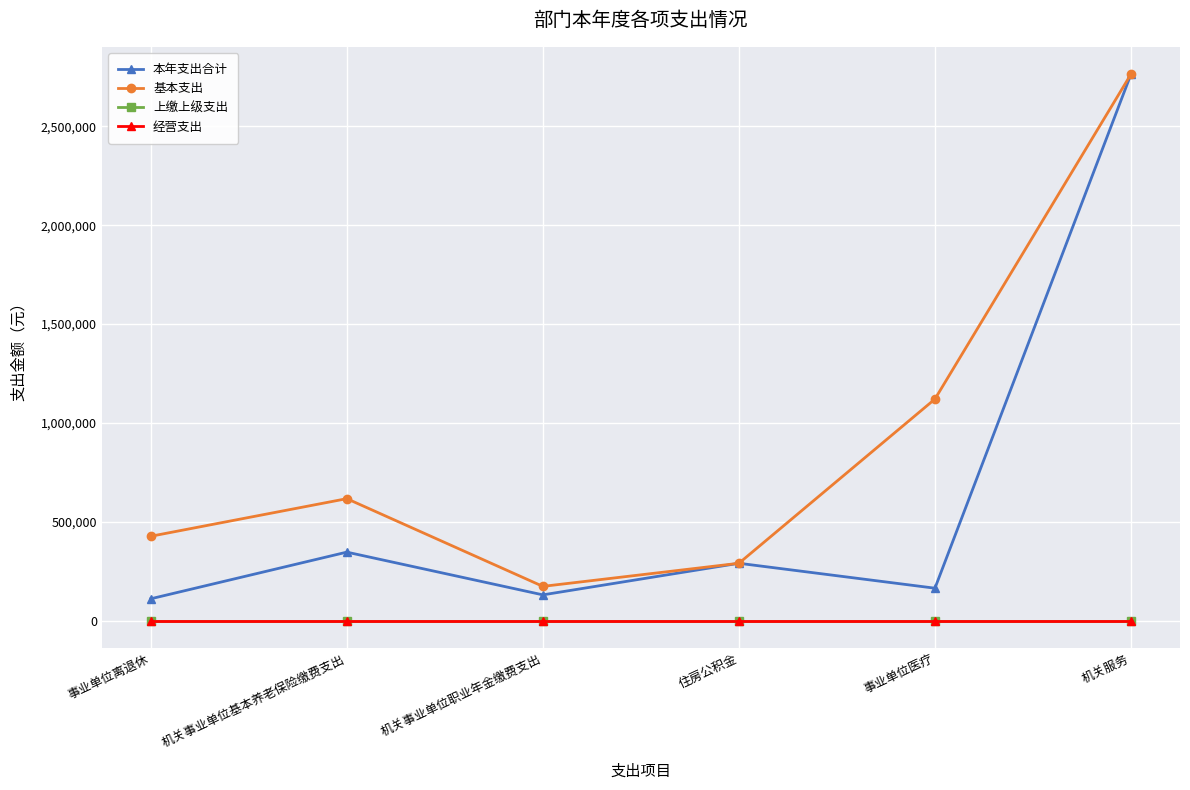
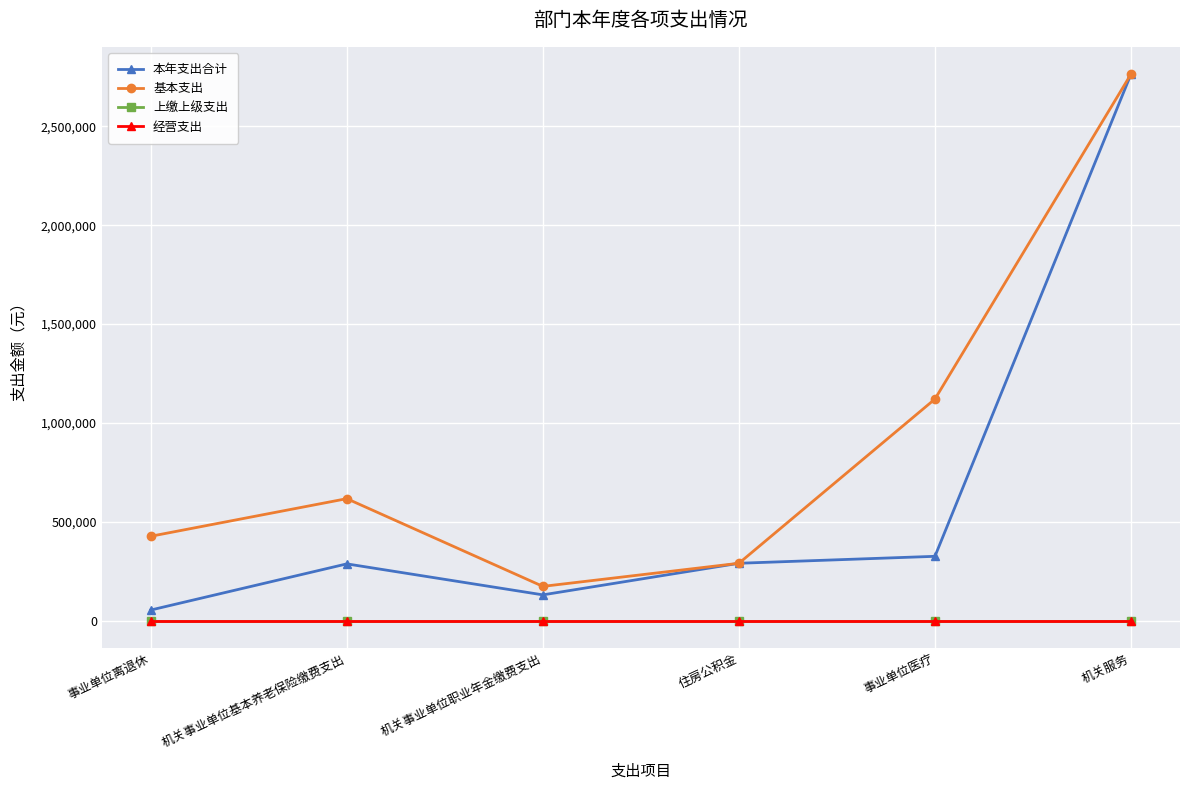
  {
    "本年支出合计": {
-     "事业单位离退休": "110,000",
-     "机关事业单位基本养老保险缴费支出": "350,000",
+     "事业单位离退休": "50,000",
+     "机关事业单位基本养老保险缴费支出": "290,000",
      "机关事业单位职业年金缴费支出": "130,000",
-     "事业单位医疗": "160,000"
+     "事业单位医疗": "330,000"
    },
    "基本支出": {
      "事业单位离退休": "430,000",
      "机关事业单位基本养老保险缴费支出": "620,000",
      "机关事业单位职业年金缴费支出": "170,000",
      "事业单位医疗": "1,120,000"
    },
    "经营支出": {
      "事业单位离退休": "0",
      "机关事业单位基本养老保险缴费支出": "0",
      "机关事业单位职业年金缴费支出": "0",
      "住房公积金": "0",
      "事业单位医疗": "0",
      "机关服务": "0"
    }
  }
